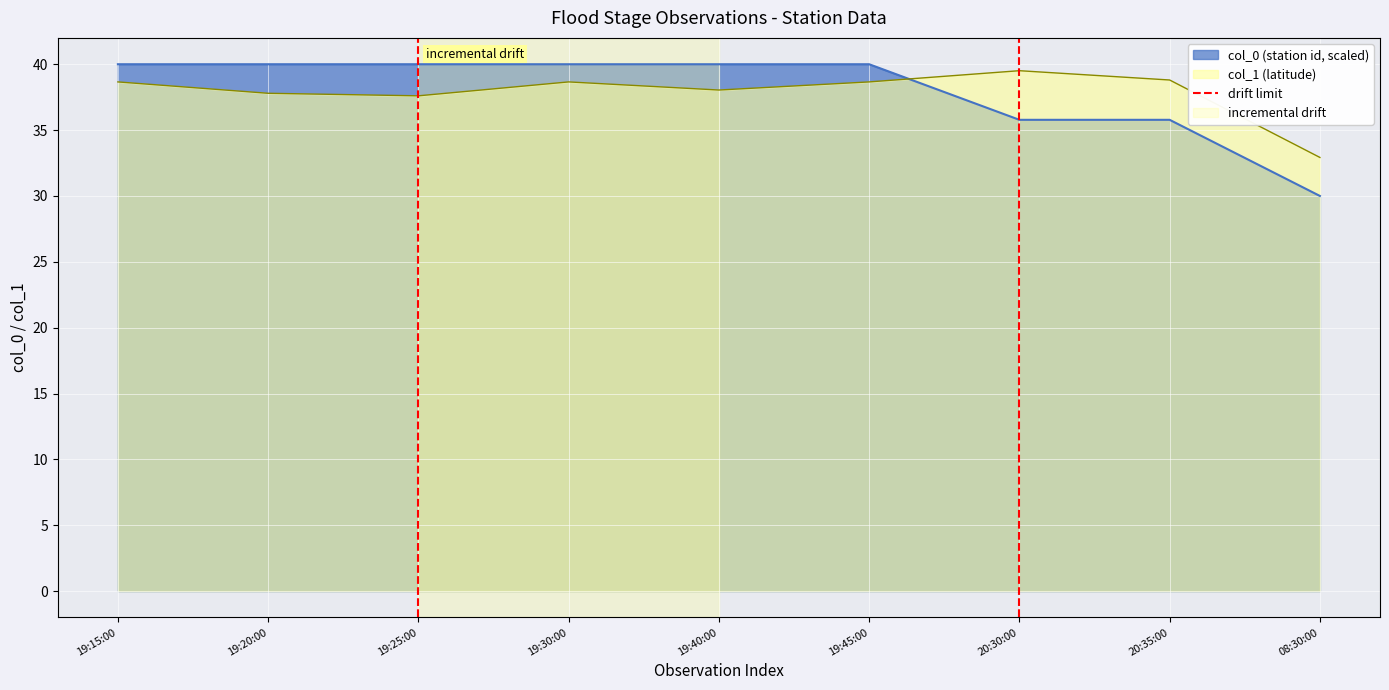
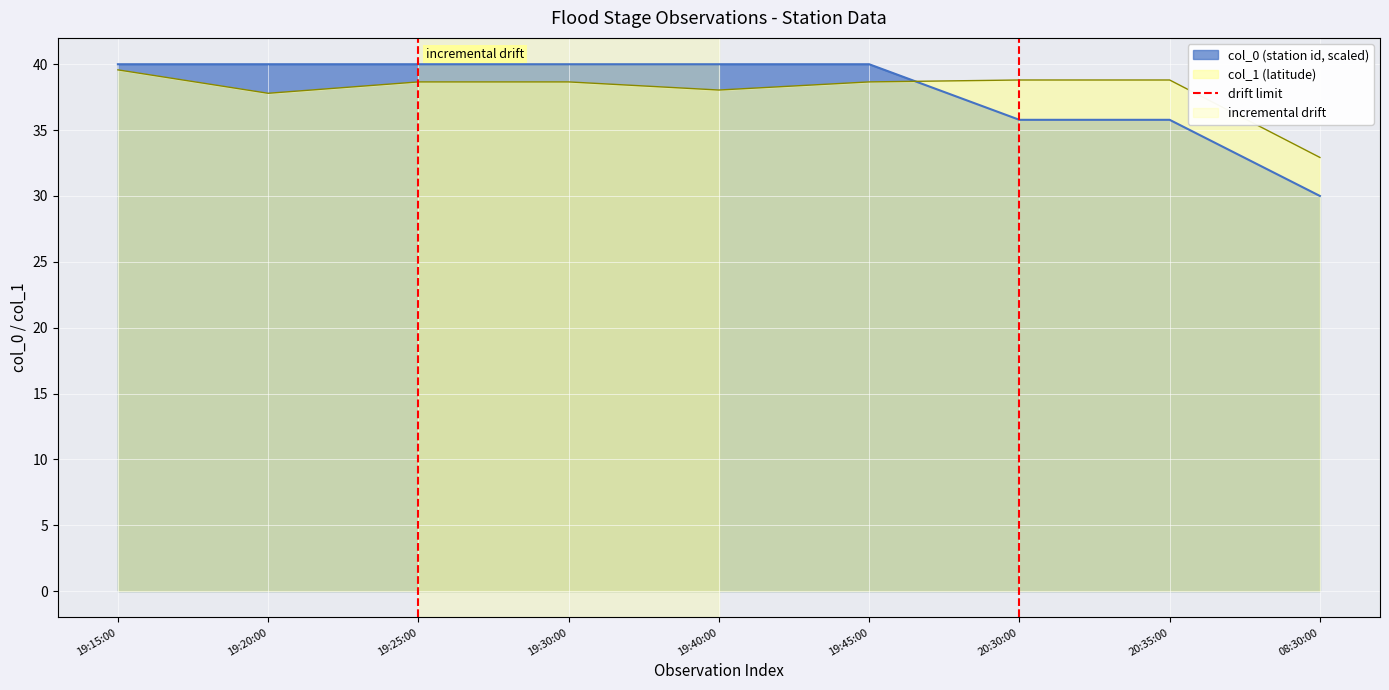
  {
    "col_0 (station id, scaled)": {
      "19:15:00": 40.0,
      "19:20:00": 40.0,
      "19:25:00": 40.0,
      "19:30:00": 40.0,
      "19:40:00": 40.0,
      "19:45:00": 40.0,
      "20:30:00": 35.8,
      "20:35:00": 35.8,
      "08:30:00": 30.0
    },
    "col_1 (latitude)": {
-     "19:15:00": 38.7,
+     "19:15:00": 39.6,
      "19:20:00": 37.8,
-     "19:25:00": 37.6,
+     "19:25:00": 38.7,
      "19:30:00": 38.7,
      "19:40:00": 38.0,
      "19:45:00": 38.7,
-     "20:30:00": 39.5,
+     "20:30:00": 38.8,
      "20:35:00": 38.8,
      "08:30:00": 32.9
    }
  }
